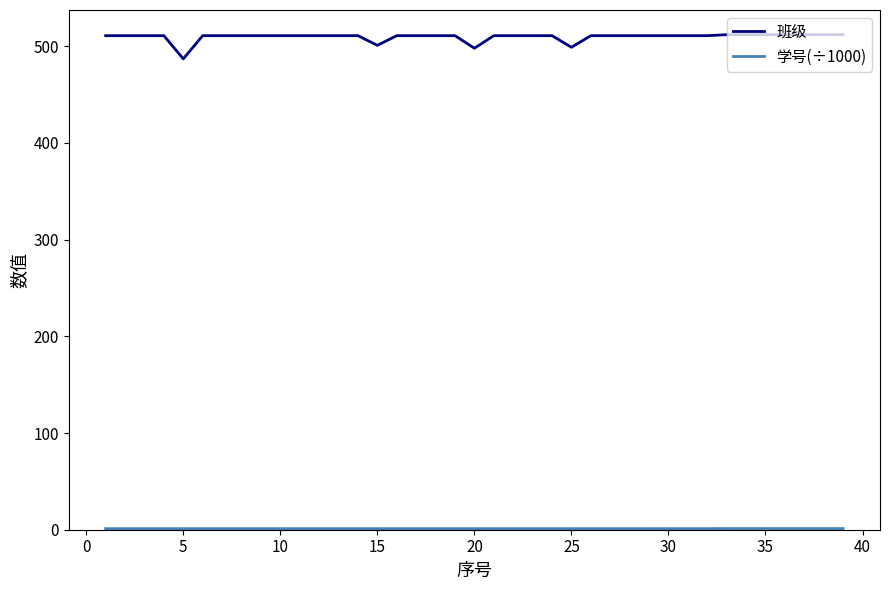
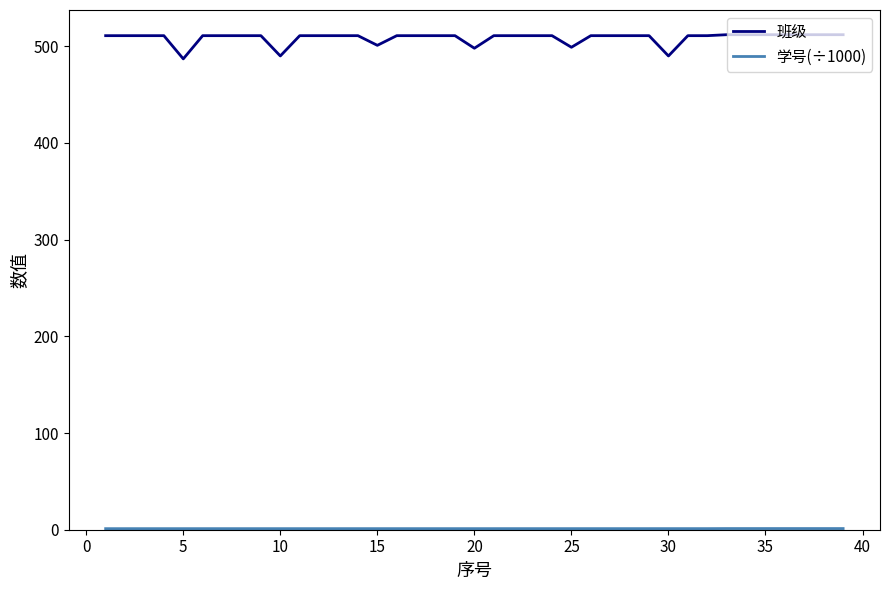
  {
    "班级": {
      "5": 490,
-     "10": 510,
+     "10": 490,
      "15": 500,
      "20": 500,
      "25": 500,
-     "30": 510
+     "30": 490
    },
    "学号(÷1000)": {
      "5": 0,
      "10": 0,
      "15": 0,
      "20": 0,
      "25": 0,
      "30": 0,
      "35": 0
    }
  }
